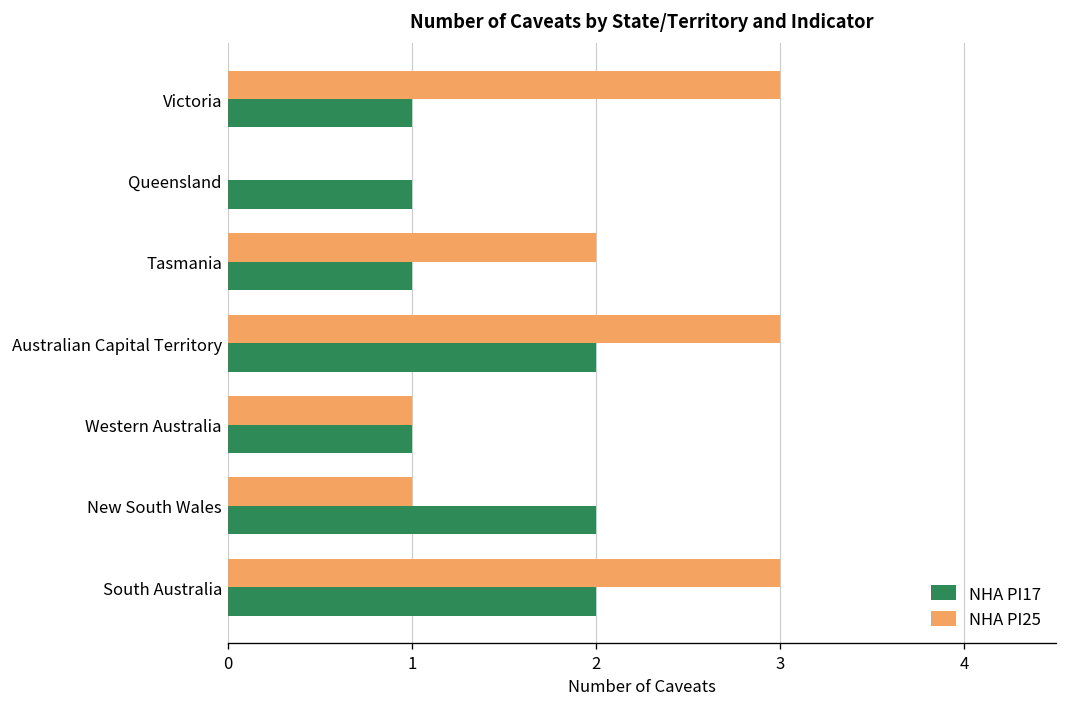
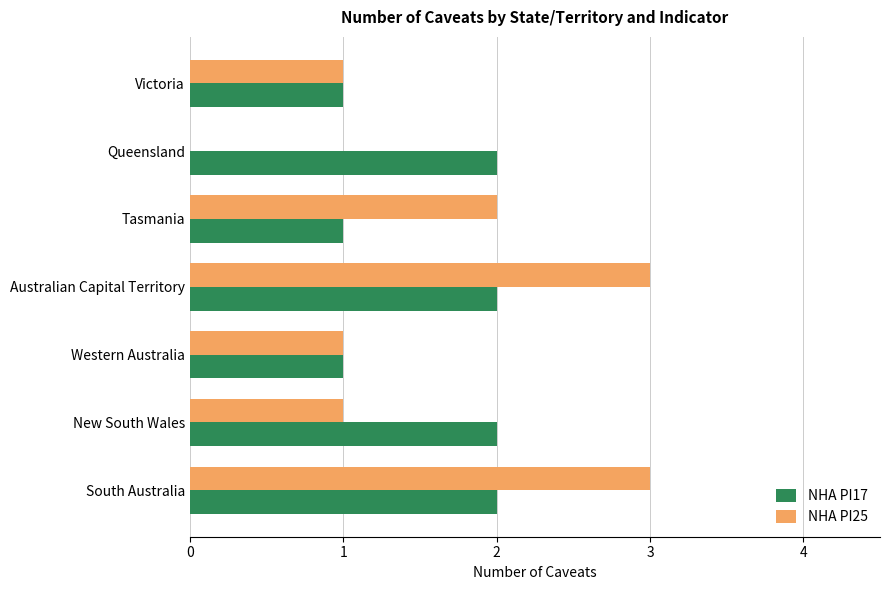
  {
    "NHA PI17": {
      "Victoria": 1,
-     "Queensland": 1,
+     "Queensland": 2,
      "Tasmania": 1,
      "Australian Capital Territory": 2,
      "Western Australia": 1,
      "New South Wales": 2,
      "South Australia": 2
    },
    "NHA PI25": {
-     "Victoria": 3,
+     "Victoria": 1,
      "Queensland": 0,
      "Tasmania": 2,
      "Australian Capital Territory": 3,
      "Western Australia": 1,
      "New South Wales": 1,
      "South Australia": 3
    }
  }
